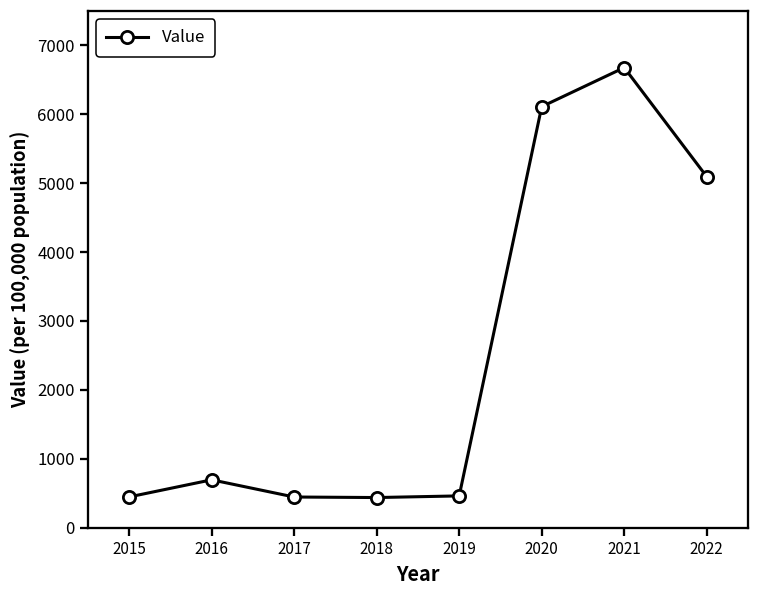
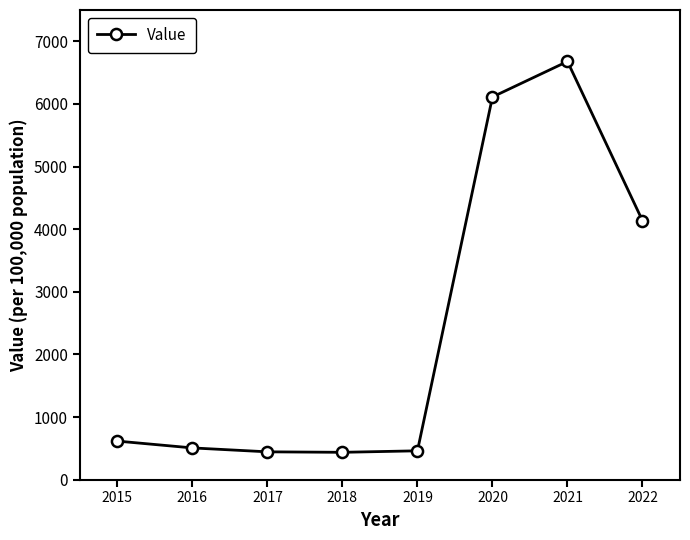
  {
-   "2015": 400,
-   "2016": 700,
+   "2015": 600,
+   "2016": 500,
    "2017": 400,
    "2018": 400,
    "2019": 500,
    "2020": 6100,
    "2021": 6700,
-   "2022": 5100
+   "2022": 4100
  }
